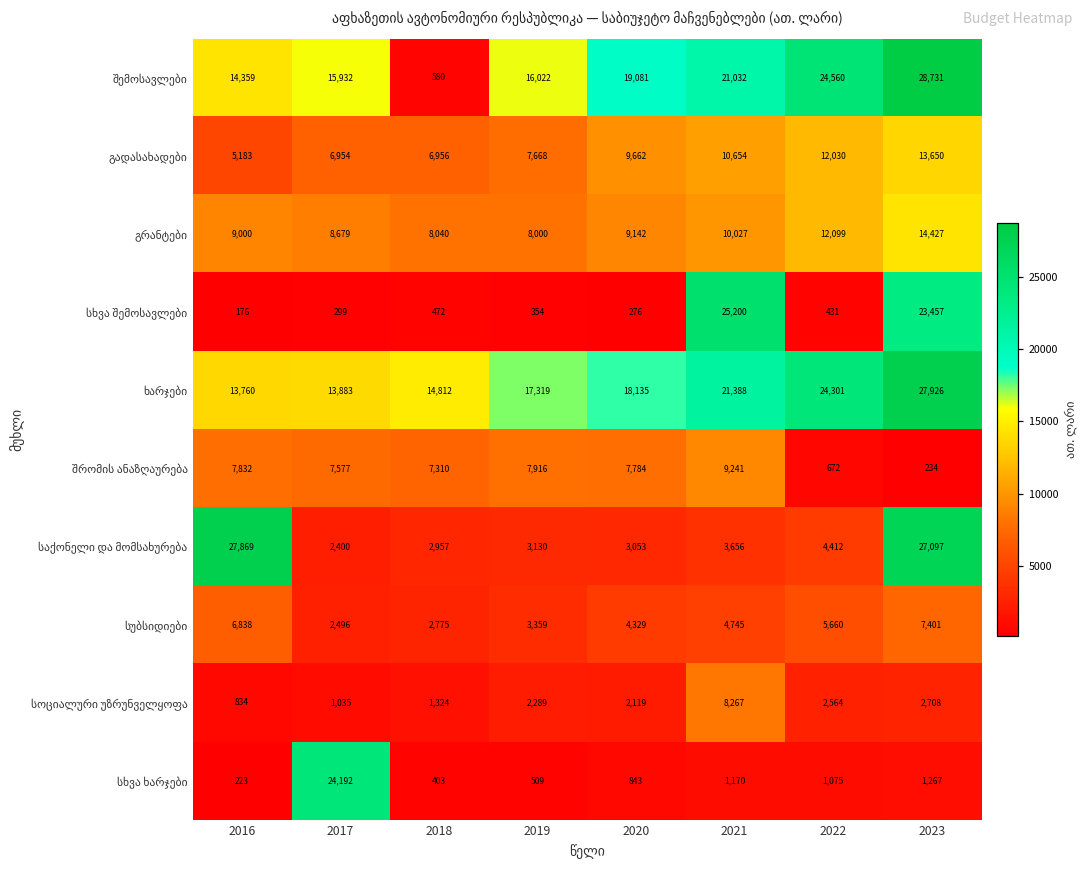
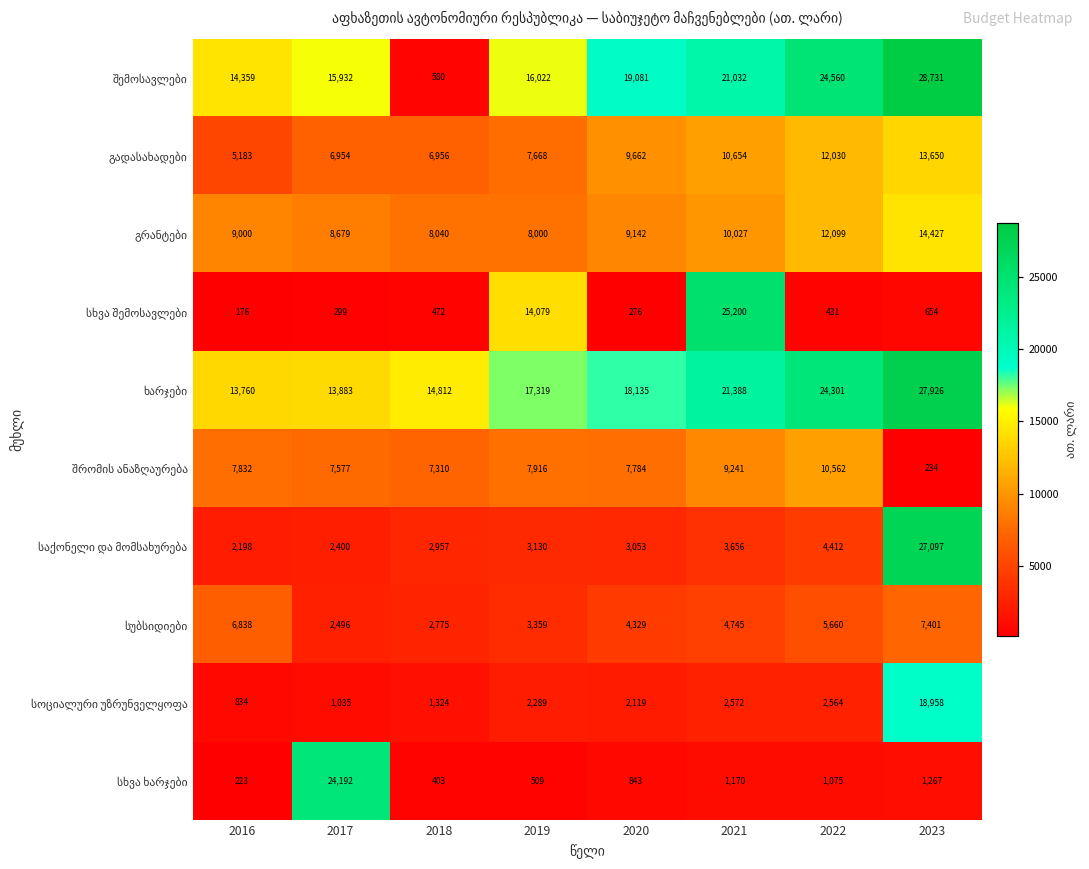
  {
    "შემოსავლები": {
      "2016": "14,359",
      "2017": "15,932",
      "2018": "580",
      "2019": "16,022",
      "2020": "19,081",
      "2021": "21,032",
      "2022": "24,560",
      "2023": "28,731"
    },
    "გადასახადები": {
      "2016": "5,183",
      "2017": "6,954",
      "2018": "6,956",
      "2019": "7,668",
      "2020": "9,662",
      "2021": "10,654",
      "2022": "12,030",
      "2023": "13,650"
    },
    "გრანტები": {
      "2016": "9,000",
      "2017": "8,679",
      "2018": "8,040",
      "2019": "8,000",
      "2020": "9,142",
      "2021": "10,027",
      "2022": "12,099",
      "2023": "14,427"
    },
    "სხვა შემოსავლები": {
      "2016": "176",
      "2017": "299",
      "2018": "472",
-     "2019": "354",
+     "2019": "14,079",
      "2020": "276",
      "2021": "25,200",
      "2022": "431",
-     "2023": "23,457"
+     "2023": "654"
    },
    "ხარჯები": {
      "2016": "13,760",
      "2017": "13,883",
      "2018": "14,812",
      "2019": "17,319",
      "2020": "18,135",
      "2021": "21,388",
      "2022": "24,301",
      "2023": "27,926"
    },
    "შრომის ანაზღაურება": {
      "2016": "7,832",
      "2017": "7,577",
      "2018": "7,310",
      "2019": "7,916",
      "2020": "7,784",
      "2021": "9,241",
-     "2022": "672",
+     "2022": "10,562",
      "2023": "234"
    },
    "საქონელი და მომსახურება": {
-     "2016": "27,869",
+     "2016": "2,198",
      "2017": "2,400",
      "2018": "2,957",
      "2019": "3,130",
      "2020": "3,053",
      "2021": "3,656",
      "2022": "4,412",
      "2023": "27,097"
    },
    "სუბსიდიები": {
      "2016": "6,838",
      "2017": "2,496",
      "2018": "2,775",
      "2019": "3,359",
      "2020": "4,329",
      "2021": "4,745",
      "2022": "5,660",
      "2023": "7,401"
    },
    "სოციალური უზრუნველყოფა": {
      "2016": "834",
      "2017": "1,035",
      "2018": "1,324",
      "2019": "2,289",
      "2020": "2,119",
-     "2021": "8,267",
+     "2021": "2,572",
      "2022": "2,564",
-     "2023": "2,708"
+     "2023": "18,958"
    },
    "სხვა ხარჯები": {
      "2016": "223",
      "2017": "24,192",
      "2018": "403",
      "2019": "509",
      "2020": "843",
      "2021": "1,170",
      "2022": "1,075",
      "2023": "1,267"
    }
  }
